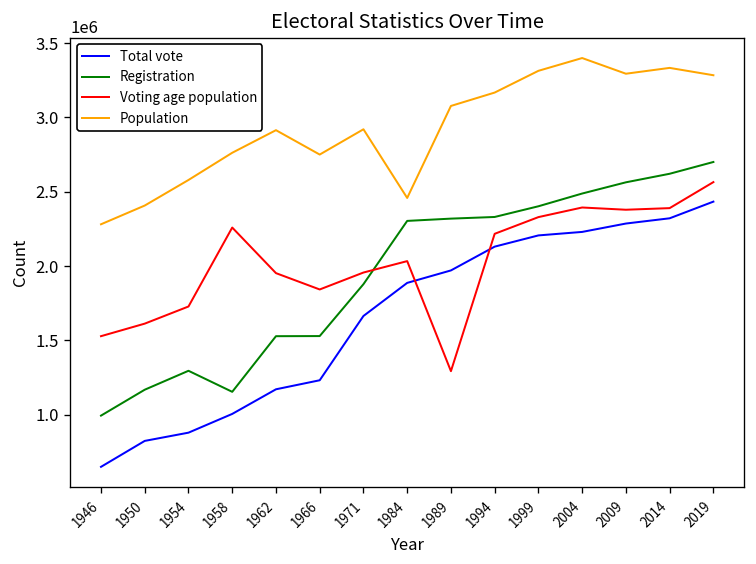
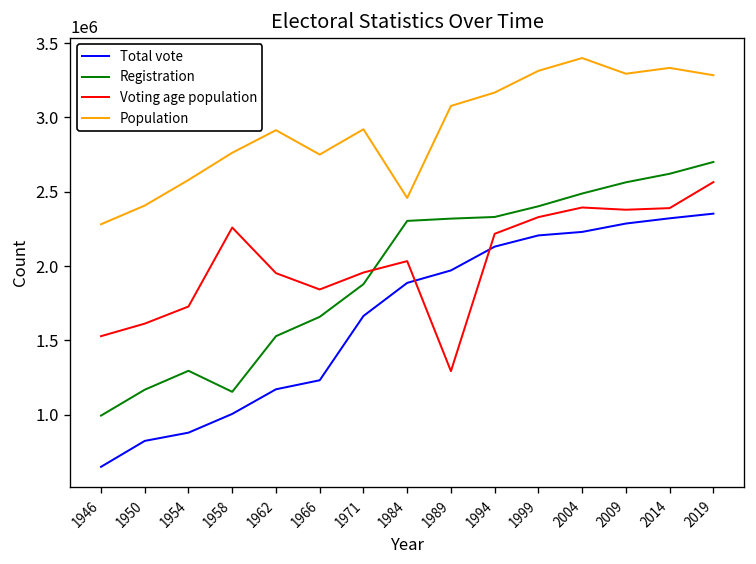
  {
    "Total vote": {
      "1946": 650000,
      "1950": 820000,
      "1954": 880000,
      "1958": 1010000,
      "1962": 1170000,
      "1966": 1230000,
      "1971": 1660000,
      "1984": 1890000,
      "1989": 1970000,
      "1994": 2130000,
      "1999": 2210000,
      "2004": 2230000,
      "2009": 2290000,
      "2014": 2320000,
-     "2019": 2430000
+     "2019": 2350000
    },
    "Registration": {
      "1946": 990000,
      "1950": 1170000,
      "1954": 1300000,
      "1958": 1150000,
      "1962": 1530000,
-     "1966": 1530000,
+     "1966": 1660000,
      "1971": 1880000,
      "1984": 2300000,
      "1989": 2320000,
      "1994": 2330000,
      "1999": 2400000,
      "2004": 2490000,
      "2009": 2560000,
      "2014": 2620000,
      "2019": 2700000
    },
    "Voting age population": {
      "1946": 1530000,
      "1950": 1610000,
      "1954": 1730000,
      "1958": 2260000,
      "1962": 1950000,
      "1966": 1840000,
      "1971": 1960000,
      "1984": 2030000,
      "1989": 1290000,
      "1994": 2220000,
      "1999": 2330000,
      "2004": 2390000,
      "2009": 2380000,
      "2014": 2390000,
      "2019": 2560000
    },
    "Population": {
      "1946": 2280000,
      "1950": 2410000,
      "1954": 2580000,
      "1958": 2760000,
      "1962": 2910000,
      "1966": 2750000,
      "1971": 2920000,
      "1984": 2460000,
      "1989": 3080000,
      "1994": 3170000,
      "1999": 3310000,
      "2004": 3400000,
      "2009": 3290000,
      "2014": 3330000,
      "2019": 3280000
    }
  }
